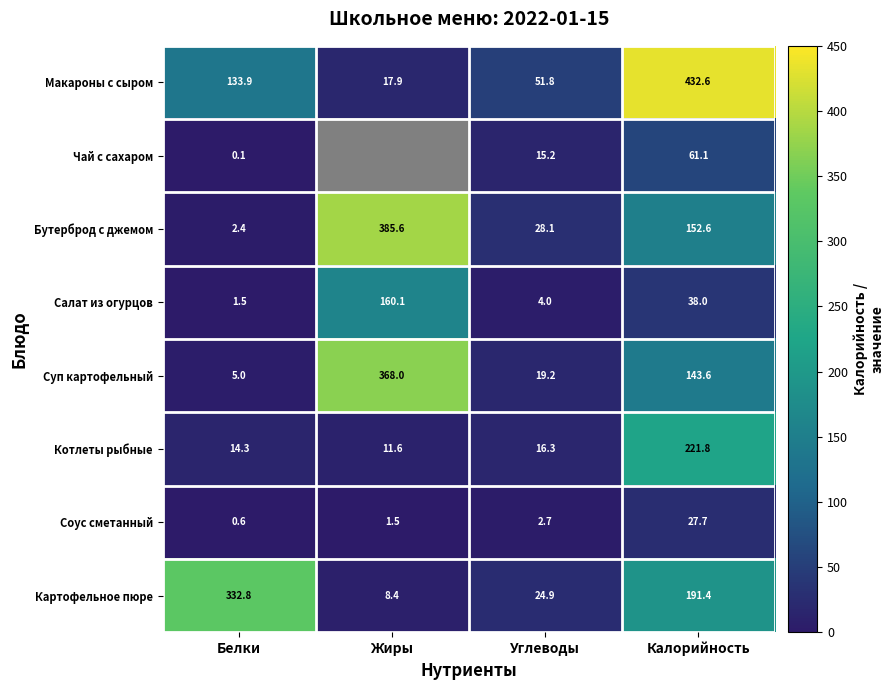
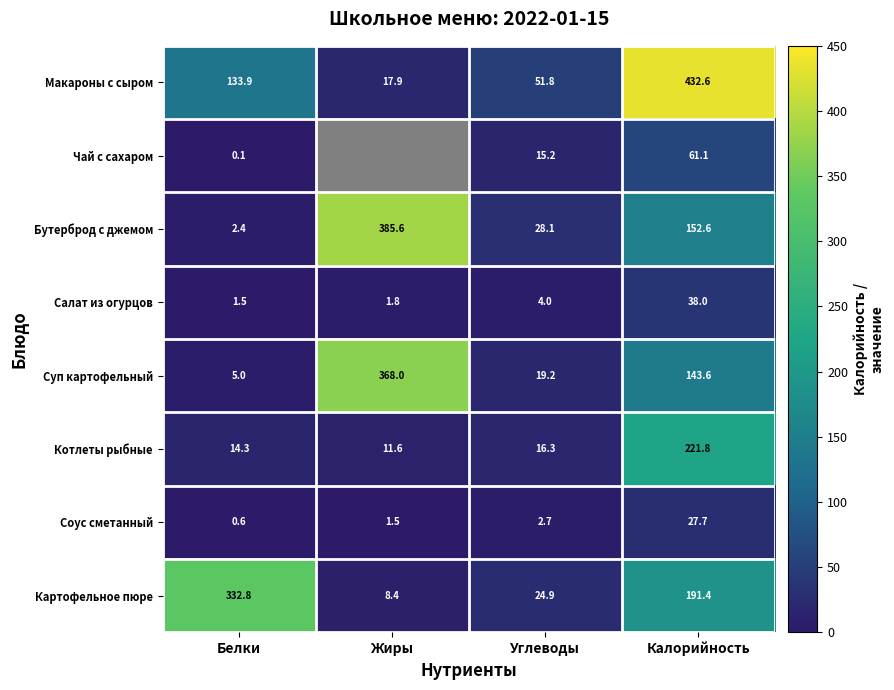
  {
    "Макароны с сыром": {
      "Белки": 133.9,
      "Жиры": 17.9,
      "Углеводы": 51.8,
      "Калорийность": 432.6
    },
    "Чай с сахаром": {
      "Белки": 0.1,
      "Углеводы": 15.2,
      "Калорийность": 61.1
    },
    "Бутерброд с джемом": {
      "Белки": 2.4,
      "Жиры": 385.6,
      "Углеводы": 28.1,
      "Калорийность": 152.6
    },
    "Салат из огурцов": {
      "Белки": 1.5,
-     "Жиры": 160.1,
+     "Жиры": 1.8,
      "Углеводы": 4.0,
      "Калорийность": 38.0
    },
    "Суп картофельный": {
      "Белки": 5.0,
      "Жиры": 368.0,
      "Углеводы": 19.2,
      "Калорийность": 143.6
    },
    "Котлеты рыбные": {
      "Белки": 14.3,
      "Жиры": 11.6,
      "Углеводы": 16.3,
      "Калорийность": 221.8
    },
    "Соус сметанный": {
      "Белки": 0.6,
      "Жиры": 1.5,
      "Углеводы": 2.7,
      "Калорийность": 27.7
    },
    "Картофельное пюре": {
      "Белки": 332.8,
      "Жиры": 8.4,
      "Углеводы": 24.9,
      "Калорийность": 191.4
    }
  }
